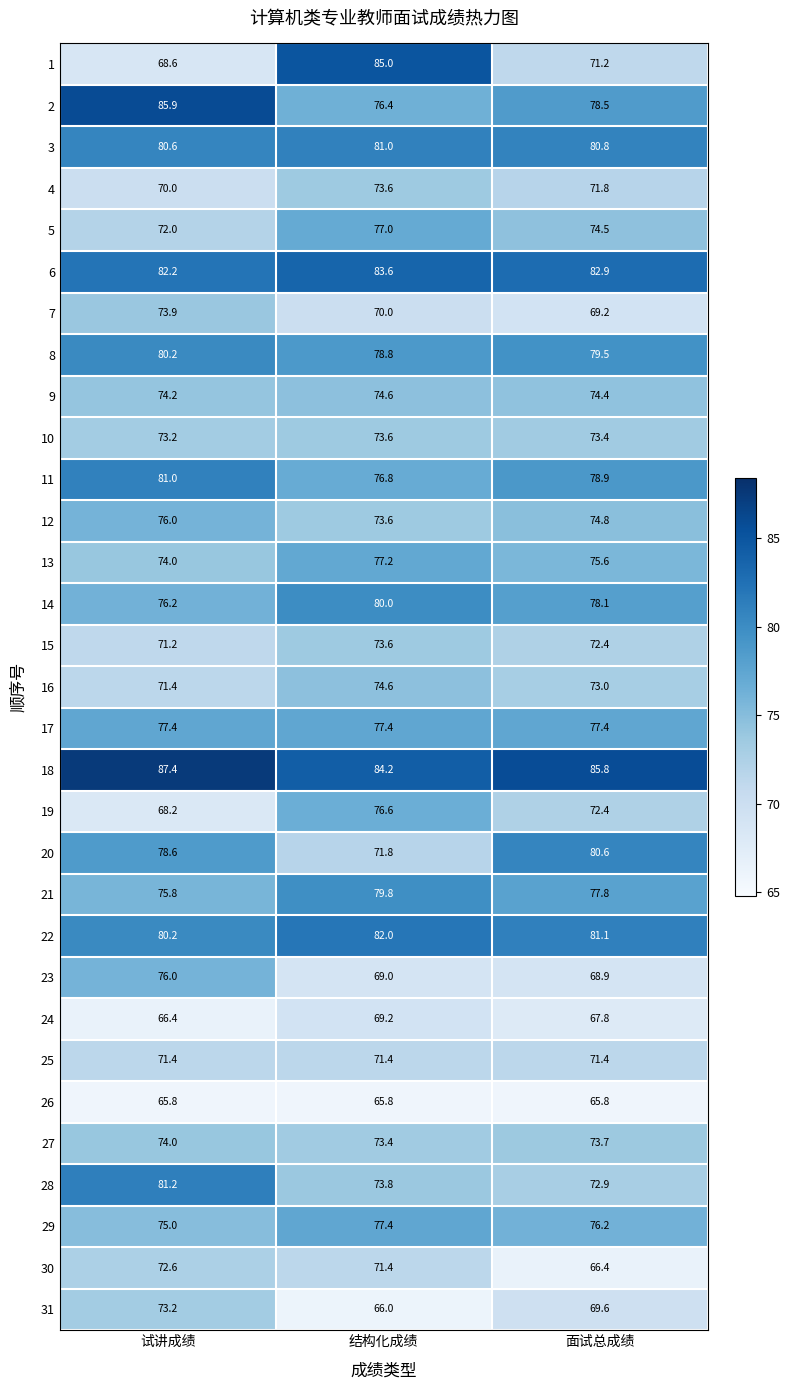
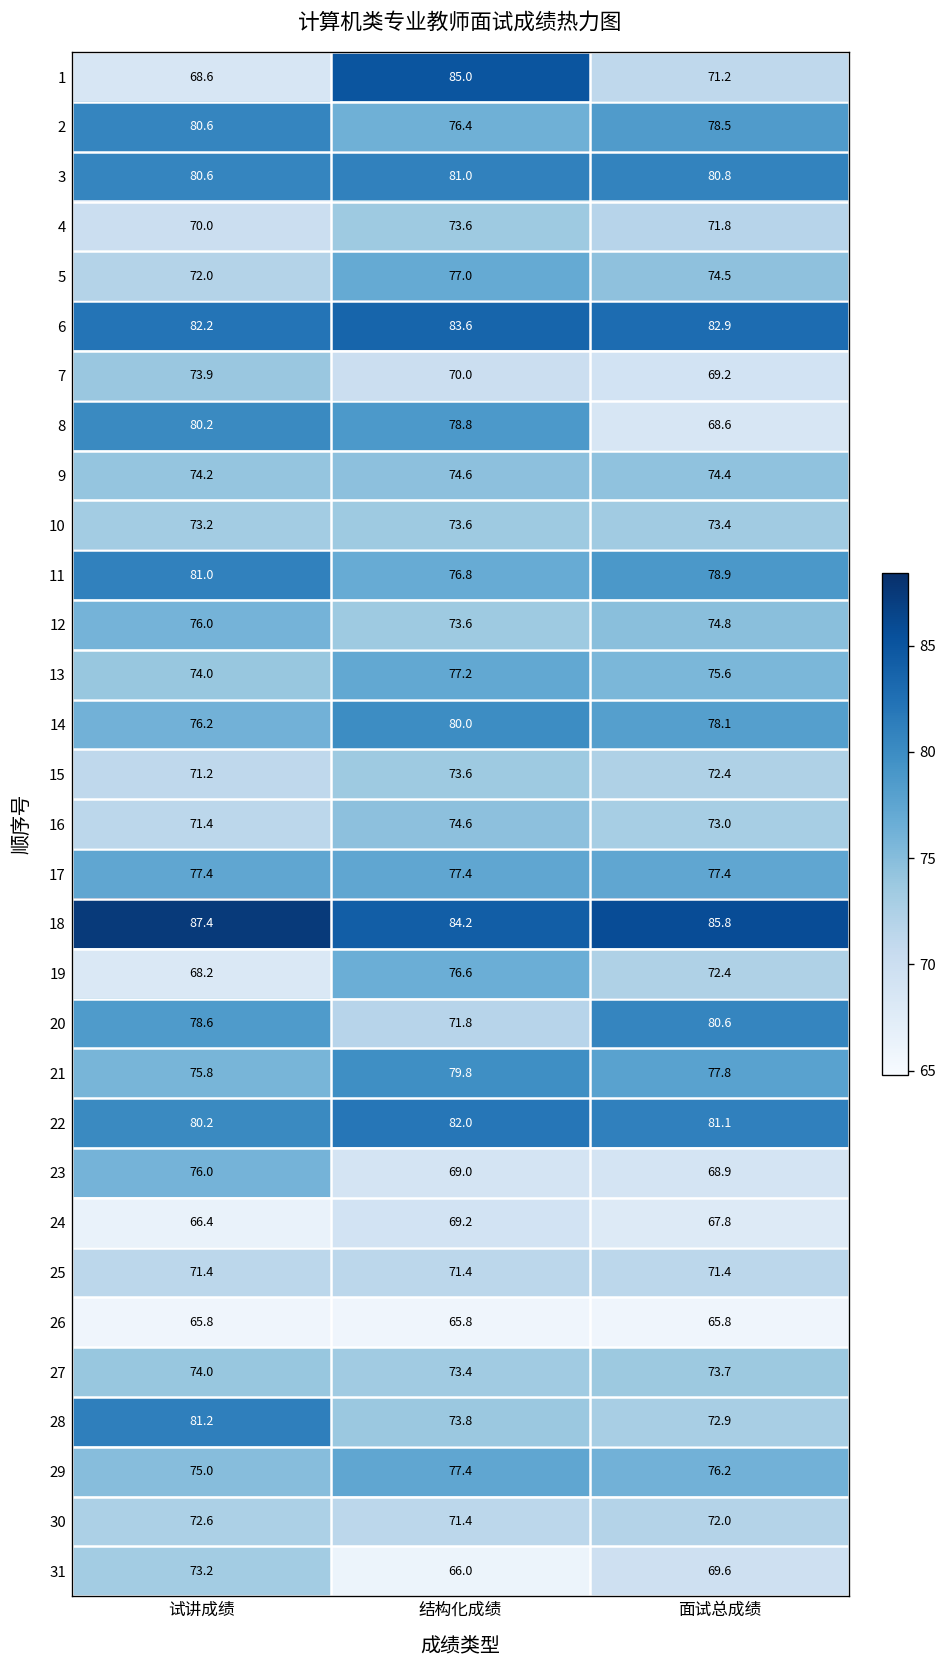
  {
    "1": {
      "试讲成绩": 68.6,
      "结构化成绩": 85.0,
      "面试总成绩": 71.2
    },
    "2": {
-     "试讲成绩": 85.9,
+     "试讲成绩": 80.6,
      "结构化成绩": 76.4,
      "面试总成绩": 78.5
    },
    "3": {
      "试讲成绩": 80.6,
      "结构化成绩": 81.0,
      "面试总成绩": 80.8
    },
    "4": {
      "试讲成绩": 70.0,
      "结构化成绩": 73.6,
      "面试总成绩": 71.8
    },
    "5": {
      "试讲成绩": 72.0,
      "结构化成绩": 77.0,
      "面试总成绩": 74.5
    },
    "6": {
      "试讲成绩": 82.2,
      "结构化成绩": 83.6,
      "面试总成绩": 82.9
    },
    "7": {
      "试讲成绩": 73.9,
      "结构化成绩": 70.0,
      "面试总成绩": 69.2
    },
    "8": {
      "试讲成绩": 80.2,
      "结构化成绩": 78.8,
-     "面试总成绩": 79.5
+     "面试总成绩": 68.6
    },
    "9": {
      "试讲成绩": 74.2,
      "结构化成绩": 74.6,
      "面试总成绩": 74.4
    },
    "10": {
      "试讲成绩": 73.2,
      "结构化成绩": 73.6,
      "面试总成绩": 73.4
    },
    "11": {
      "试讲成绩": 81.0,
      "结构化成绩": 76.8,
      "面试总成绩": 78.9
    },
    "12": {
      "试讲成绩": 76.0,
      "结构化成绩": 73.6,
      "面试总成绩": 74.8
    },
    "13": {
      "试讲成绩": 74.0,
      "结构化成绩": 77.2,
      "面试总成绩": 75.6
    },
    "14": {
      "试讲成绩": 76.2,
      "结构化成绩": 80.0,
      "面试总成绩": 78.1
    },
    "15": {
      "试讲成绩": 71.2,
      "结构化成绩": 73.6,
      "面试总成绩": 72.4
    },
    "16": {
      "试讲成绩": 71.4,
      "结构化成绩": 74.6,
      "面试总成绩": 73.0
    },
    "17": {
      "试讲成绩": 77.4,
      "结构化成绩": 77.4,
      "面试总成绩": 77.4
    },
    "18": {
      "试讲成绩": 87.4,
      "结构化成绩": 84.2,
      "面试总成绩": 85.8
    },
    "19": {
      "试讲成绩": 68.2,
      "结构化成绩": 76.6,
      "面试总成绩": 72.4
    },
    "20": {
      "试讲成绩": 78.6,
      "结构化成绩": 71.8,
      "面试总成绩": 80.6
    },
    "21": {
      "试讲成绩": 75.8,
      "结构化成绩": 79.8,
      "面试总成绩": 77.8
    },
    "22": {
      "试讲成绩": 80.2,
      "结构化成绩": 82.0,
      "面试总成绩": 81.1
    },
    "23": {
      "试讲成绩": 76.0,
      "结构化成绩": 69.0,
      "面试总成绩": 68.9
    },
    "24": {
      "试讲成绩": 66.4,
      "结构化成绩": 69.2,
      "面试总成绩": 67.8
    },
    "25": {
      "试讲成绩": 71.4,
      "结构化成绩": 71.4,
      "面试总成绩": 71.4
    },
    "26": {
      "试讲成绩": 65.8,
      "结构化成绩": 65.8,
      "面试总成绩": 65.8
    },
    "27": {
      "试讲成绩": 74.0,
      "结构化成绩": 73.4,
      "面试总成绩": 73.7
    },
    "28": {
      "试讲成绩": 81.2,
      "结构化成绩": 73.8,
      "面试总成绩": 72.9
    },
    "29": {
      "试讲成绩": 75.0,
      "结构化成绩": 77.4,
      "面试总成绩": 76.2
    },
    "30": {
      "试讲成绩": 72.6,
      "结构化成绩": 71.4,
-     "面试总成绩": 66.4
+     "面试总成绩": 72.0
    },
    "31": {
      "试讲成绩": 73.2,
      "结构化成绩": 66.0,
      "面试总成绩": 69.6
    }
  }
